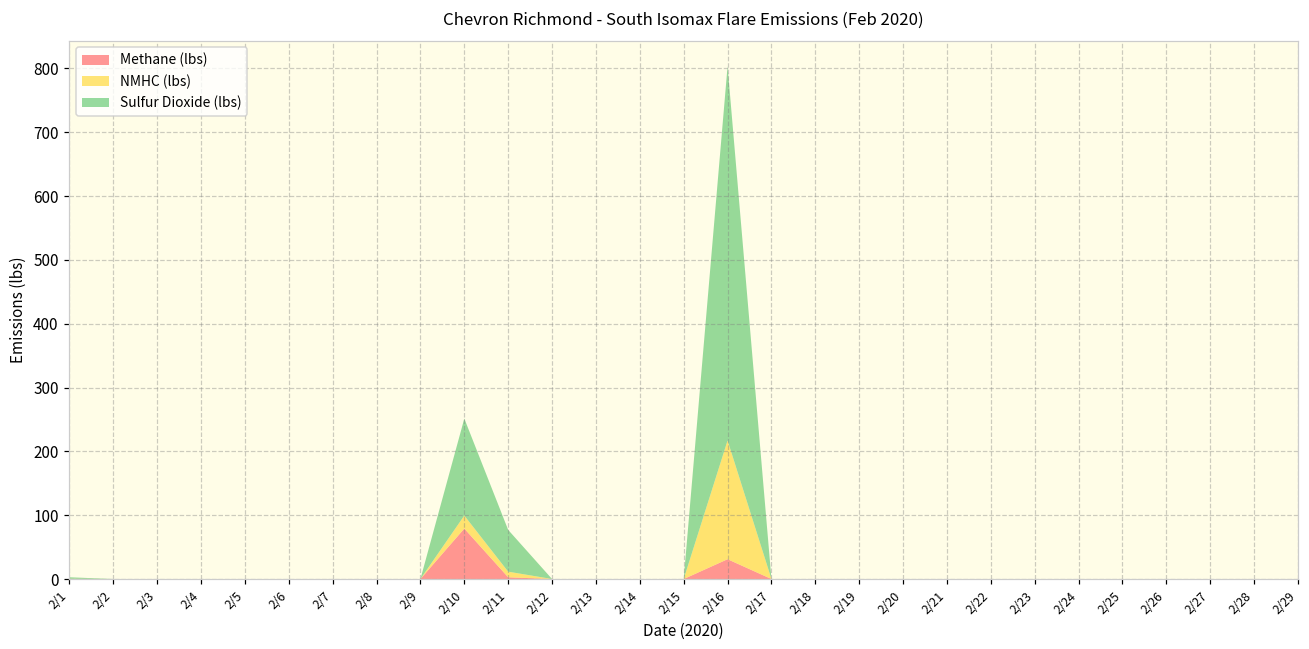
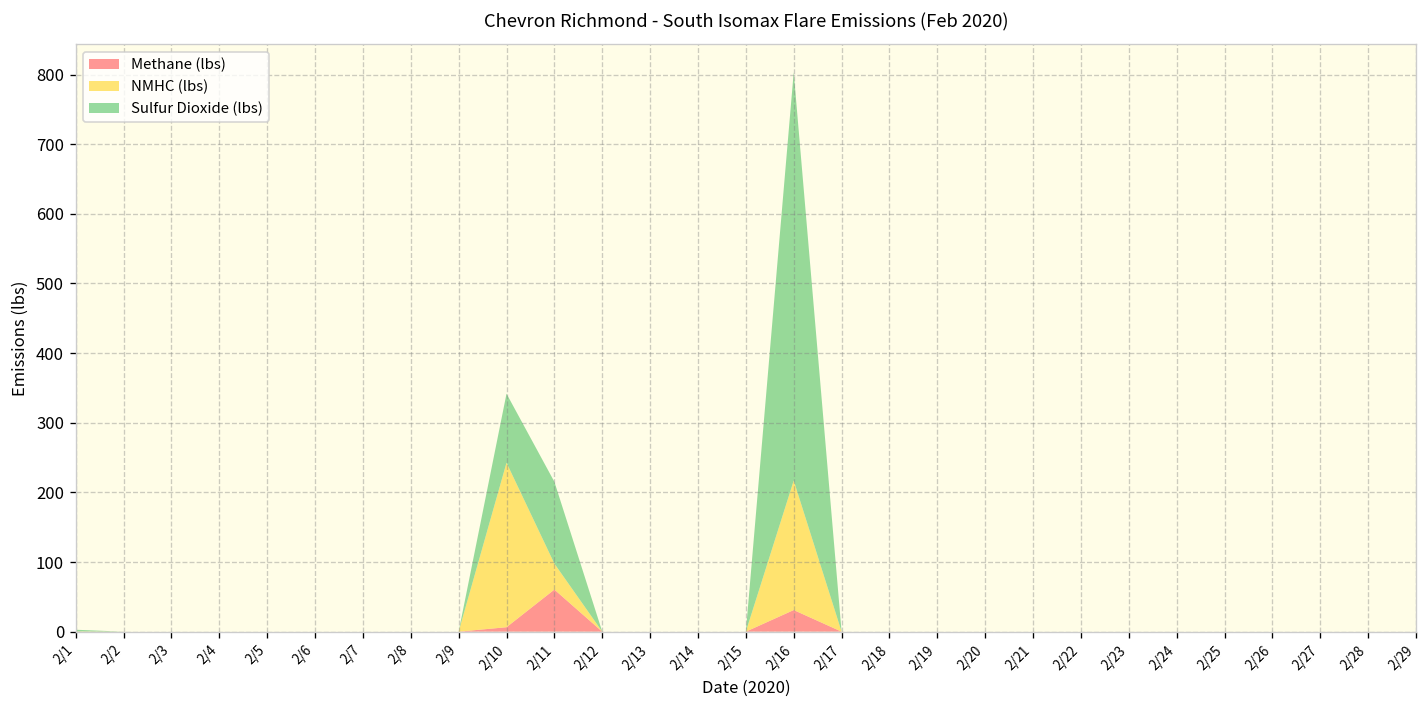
  {
    "Methane (lbs)": {
-     "2/10": 80,
-     "2/11": 0,
+     "2/10": 10,
+     "2/11": 60,
      "2/16": 30
    },
    "NMHC (lbs)": {
-     "2/10": 20,
-     "2/11": 10,
+     "2/10": 240,
+     "2/11": 40,
      "2/16": 190
    },
    "Sulfur Dioxide (lbs)": {
-     "2/10": 150,
-     "2/11": 70,
+     "2/10": 100,
+     "2/11": 120,
      "2/16": 590
    }
  }
